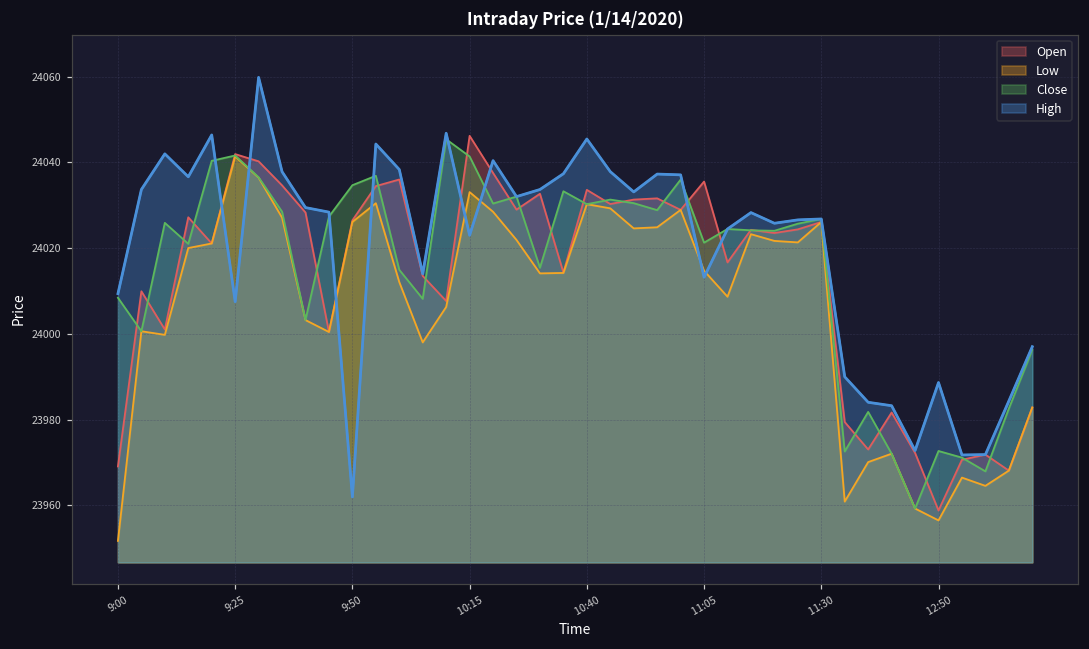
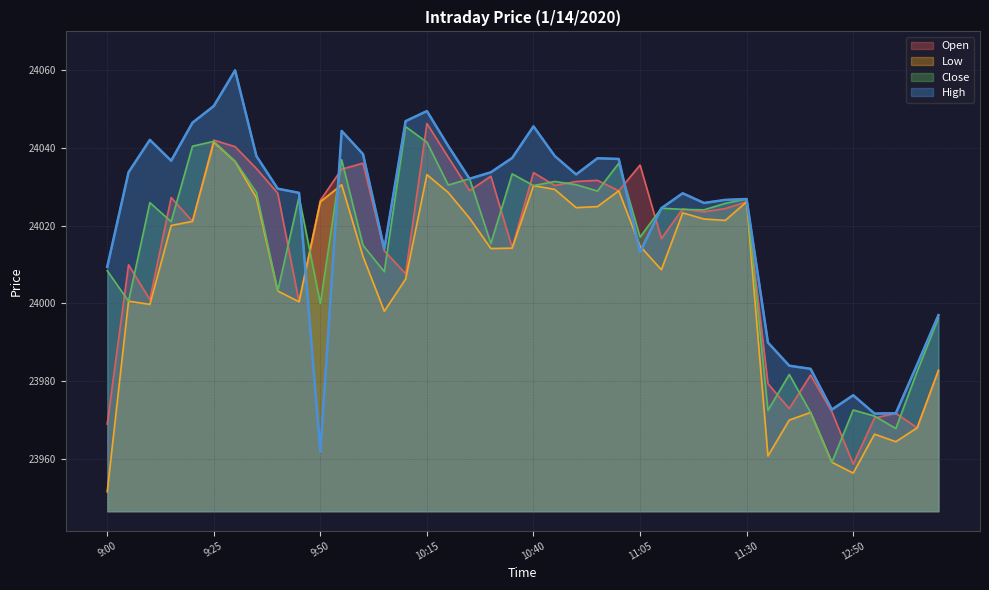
  {
    "Close": {
      "9:00": 24008,
-     "9:50": 24035,
+     "9:50": 24000,
      "10:15": 24041,
-     "11:05": 24021,
+     "11:05": 24017,
      "12:50": 23973
    },
    "High": {
      "9:00": 24009,
-     "9:25": 24008,
+     "9:25": 24051,
      "9:50": 23962,
-     "10:15": 24023,
+     "10:15": 24049,
      "10:40": 24045,
      "11:05": 24013,
-     "12:50": 23989
+     "12:50": 23976
    }
  }
